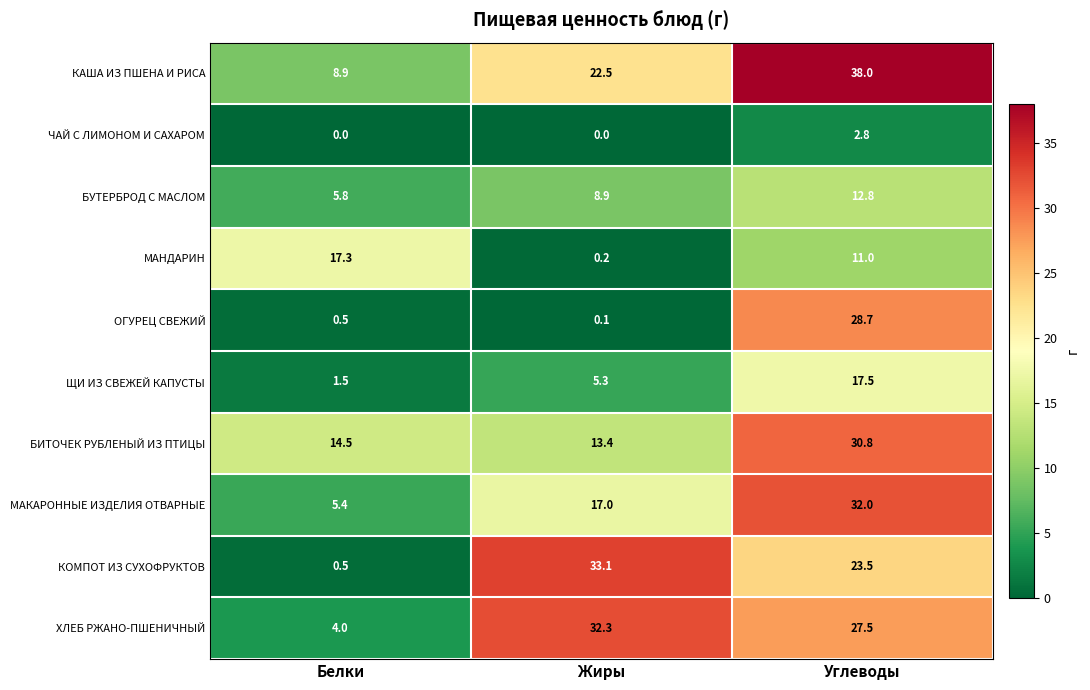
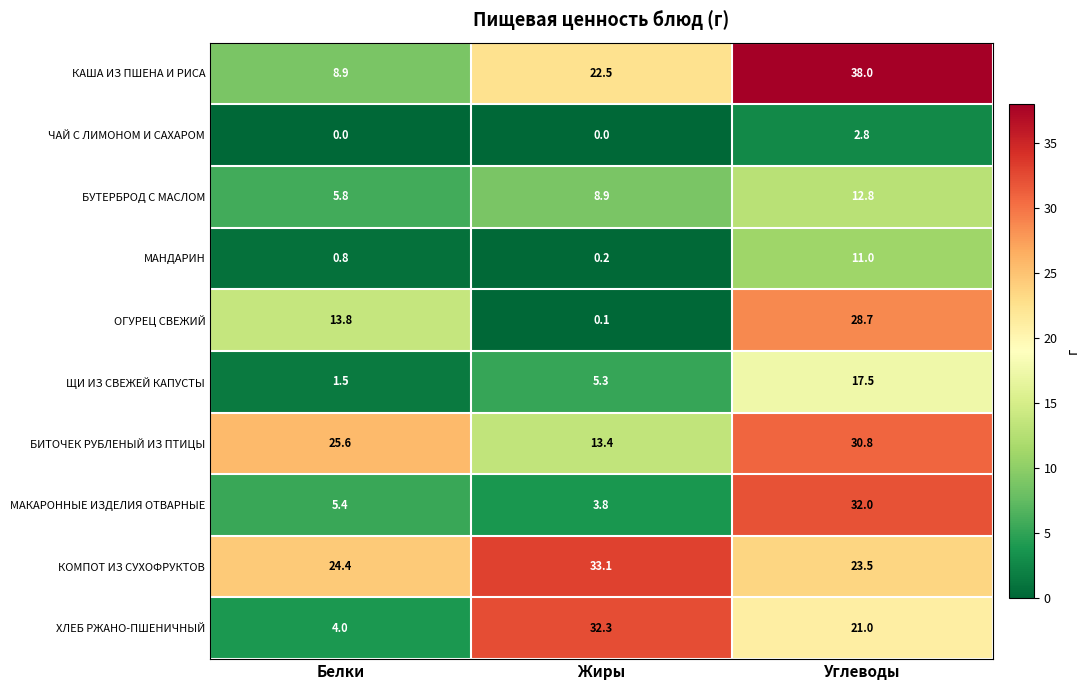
  {
    "КАША ИЗ ПШЕНА И РИСА": {
      "Белки": 8.9,
      "Жиры": 22.5,
      "Углеводы": 38.0
    },
    "ЧАЙ С ЛИМОНОМ И САХАРОМ": {
      "Белки": 0.0,
      "Жиры": 0.0,
      "Углеводы": 2.8
    },
    "БУТЕРБРОД С МАСЛОМ": {
      "Белки": 5.8,
      "Жиры": 8.9,
      "Углеводы": 12.8
    },
    "МАНДАРИН": {
-     "Белки": 17.3,
+     "Белки": 0.8,
      "Жиры": 0.2,
      "Углеводы": 11.0
    },
    "ОГУРЕЦ СВЕЖИЙ": {
-     "Белки": 0.5,
+     "Белки": 13.8,
      "Жиры": 0.1,
      "Углеводы": 28.7
    },
    "ЩИ ИЗ СВЕЖЕЙ КАПУСТЫ": {
      "Белки": 1.5,
      "Жиры": 5.3,
      "Углеводы": 17.5
    },
    "БИТОЧЕК РУБЛЕНЫЙ ИЗ ПТИЦЫ": {
-     "Белки": 14.5,
+     "Белки": 25.6,
      "Жиры": 13.4,
      "Углеводы": 30.8
    },
    "МАКАРОННЫЕ ИЗДЕЛИЯ ОТВАРНЫЕ": {
      "Белки": 5.4,
-     "Жиры": 17.0,
+     "Жиры": 3.8,
      "Углеводы": 32.0
    },
    "КОМПОТ ИЗ СУХОФРУКТОВ": {
-     "Белки": 0.5,
+     "Белки": 24.4,
      "Жиры": 33.1,
      "Углеводы": 23.5
    },
    "ХЛЕБ РЖАНО-ПШЕНИЧНЫЙ": {
      "Белки": 4.0,
      "Жиры": 32.3,
-     "Углеводы": 27.5
+     "Углеводы": 21.0
    }
  }
